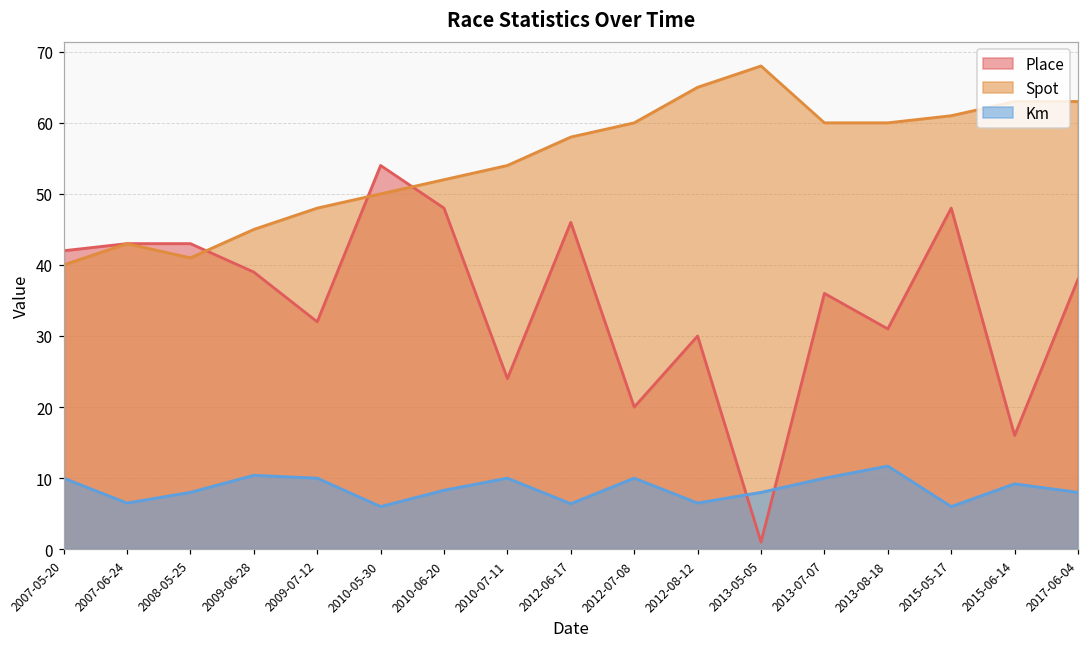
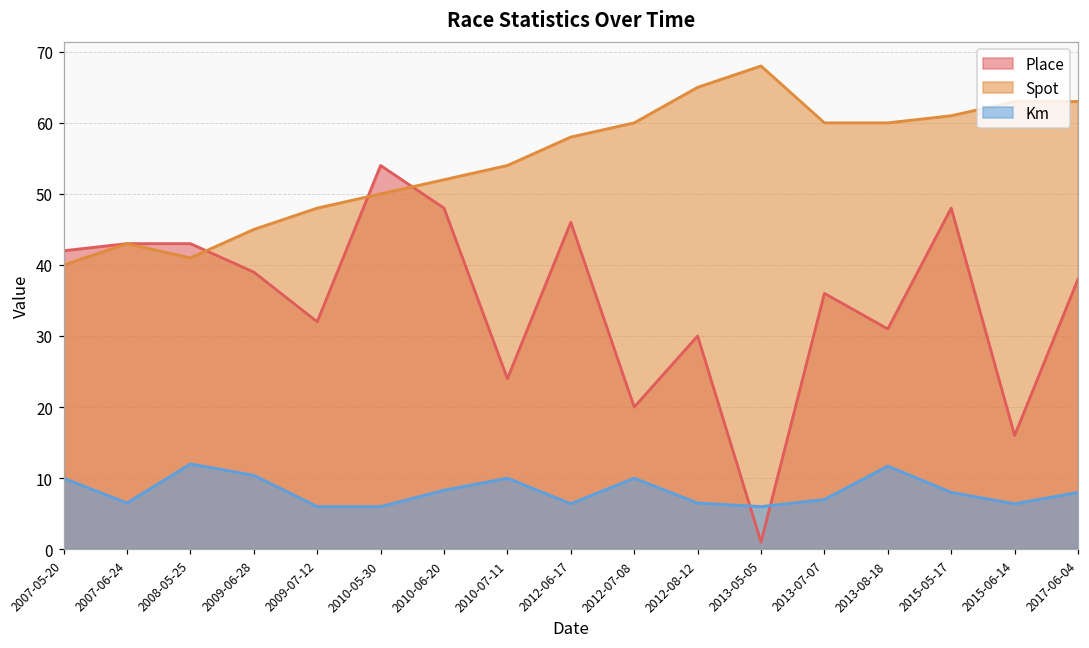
  {
    "Km": {
      "2007-05-20": 10,
      "2007-06-24": 7,
-     "2008-05-25": 8,
+     "2008-05-25": 12,
      "2009-06-28": 10,
-     "2009-07-12": 10,
+     "2009-07-12": 6,
      "2010-05-30": 6,
      "2010-06-20": 8,
      "2010-07-11": 10,
      "2012-06-17": 6,
      "2012-07-08": 10,
      "2012-08-12": 7,
-     "2013-05-05": 8,
-     "2013-07-07": 10,
+     "2013-05-05": 6,
+     "2013-07-07": 7,
      "2013-08-18": 12,
-     "2015-05-17": 6,
-     "2015-06-14": 9,
+     "2015-05-17": 8,
+     "2015-06-14": 6,
      "2017-06-04": 8
    }
  }
